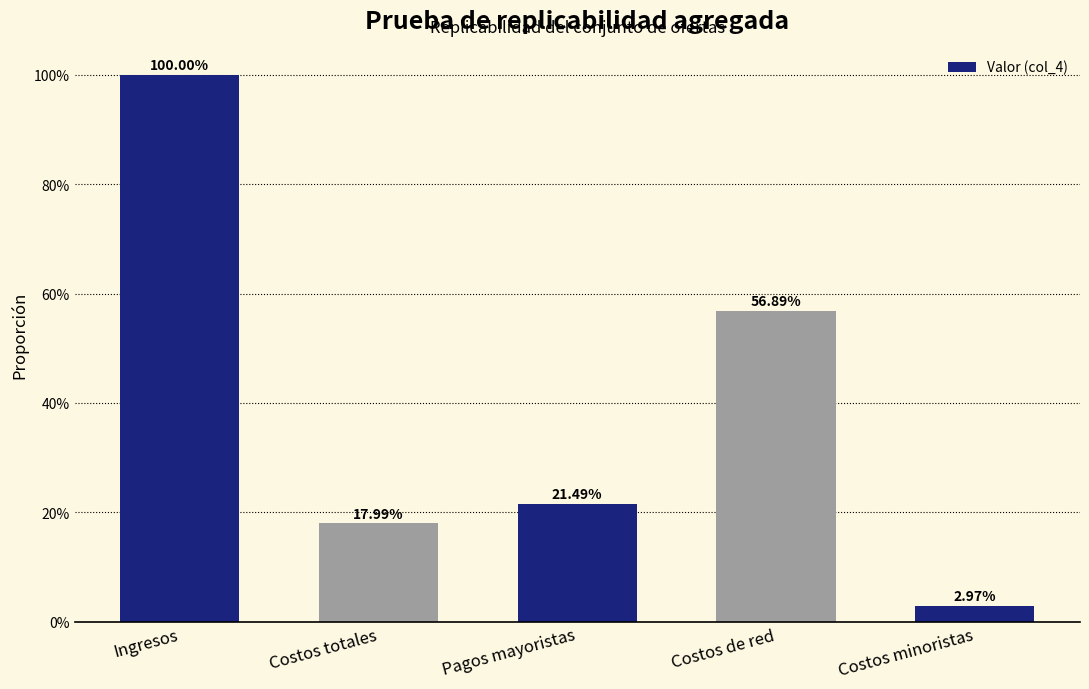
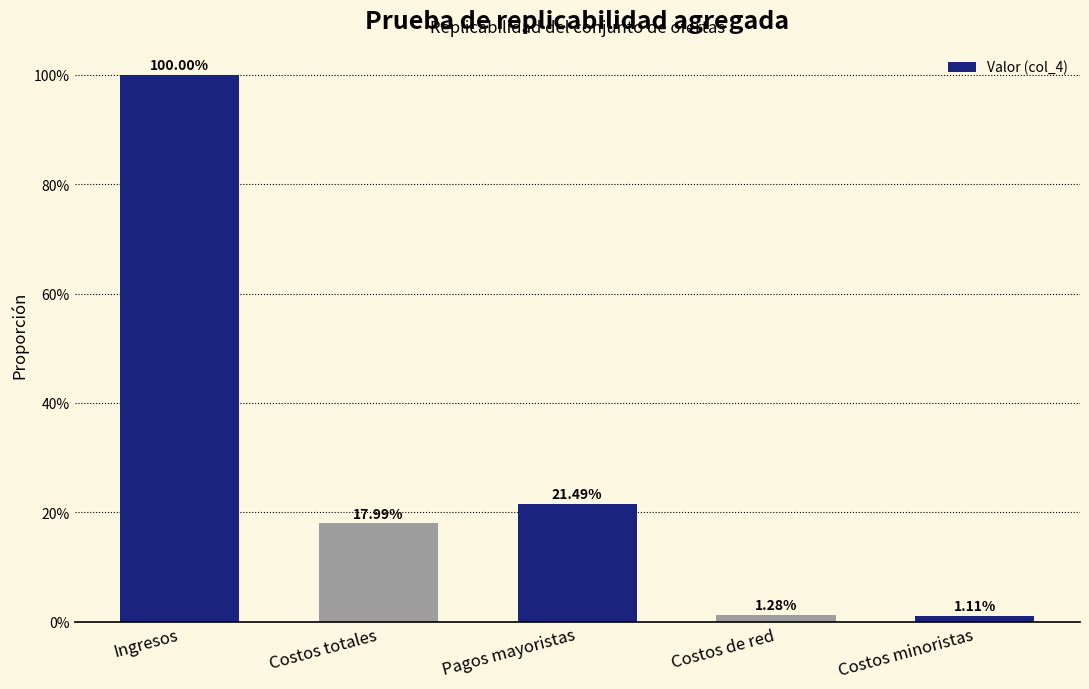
  {
    "Ingresos": "100.00%",
    "Costos totales": "17.99%",
    "Pagos mayoristas": "21.49%",
-   "Costos de red": "56.89%",
-   "Costos minoristas": "2.97%"
+   "Costos de red": "1.28%",
+   "Costos minoristas": "1.11%"
  }
